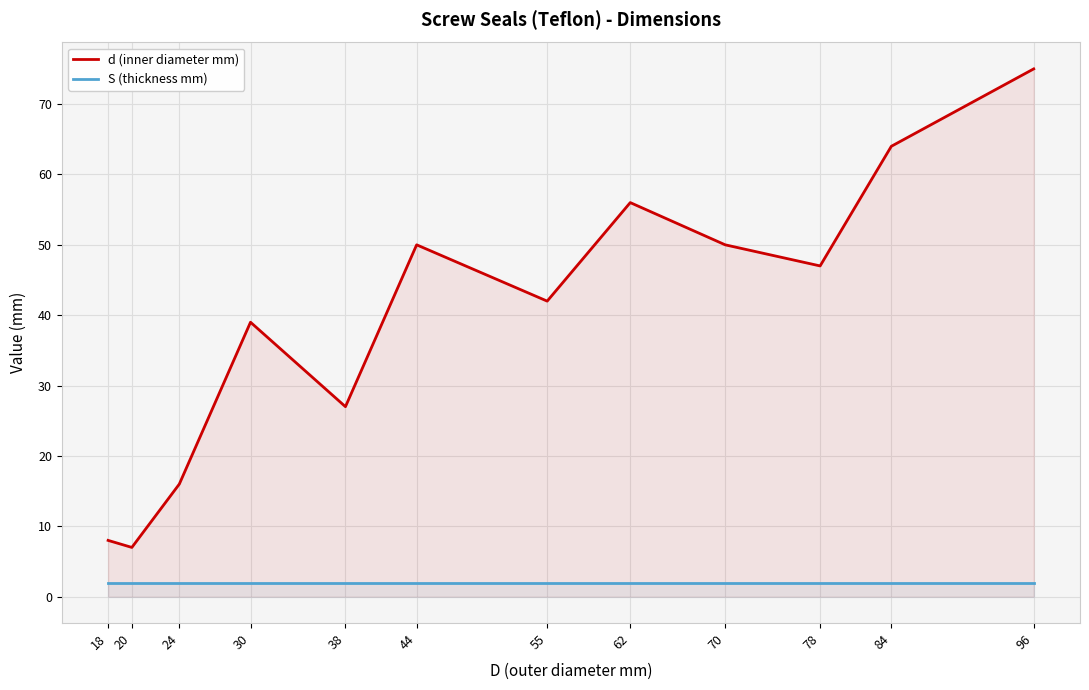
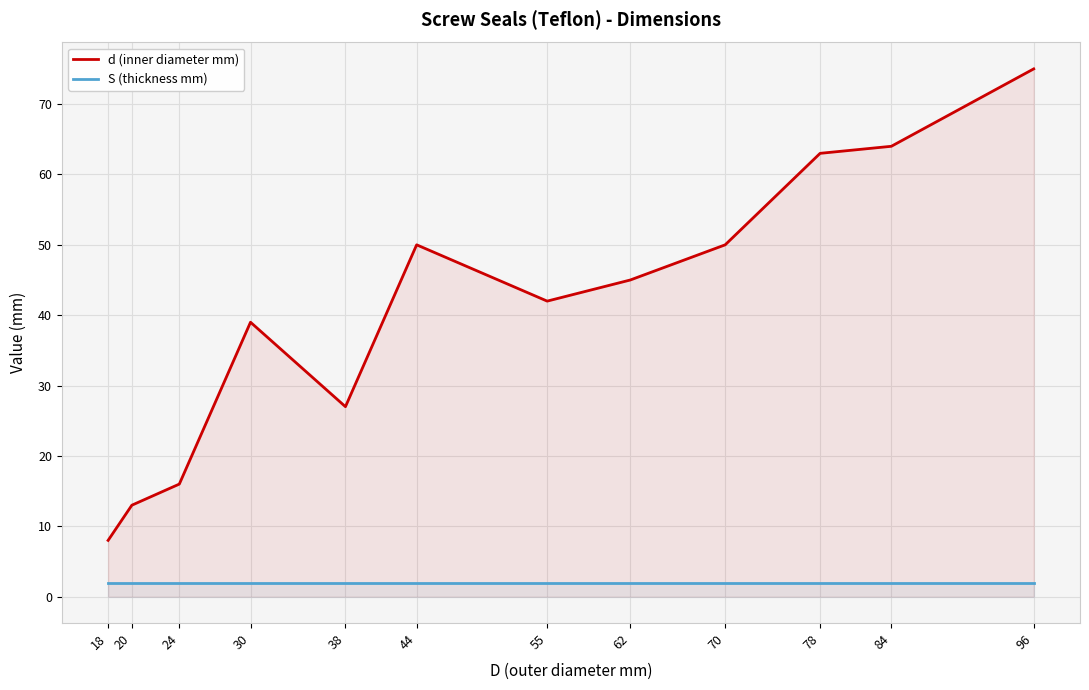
  {
    "d (inner diameter mm)": {
      "18": 8,
-     "20": 7,
+     "20": 13,
      "24": 16,
      "30": 39,
      "38": 27,
      "44": 50,
      "55": 42,
-     "62": 56,
+     "62": 45,
      "70": 50,
-     "78": 47,
+     "78": 63,
      "84": 64,
      "96": 75
    },
    "S (thickness mm)": {
      "18": 2,
      "20": 2,
      "24": 2,
      "30": 2,
      "38": 2,
      "44": 2,
      "55": 2,
      "62": 2,
      "70": 2,
      "78": 2,
      "84": 2,
      "96": 2
    }
  }
